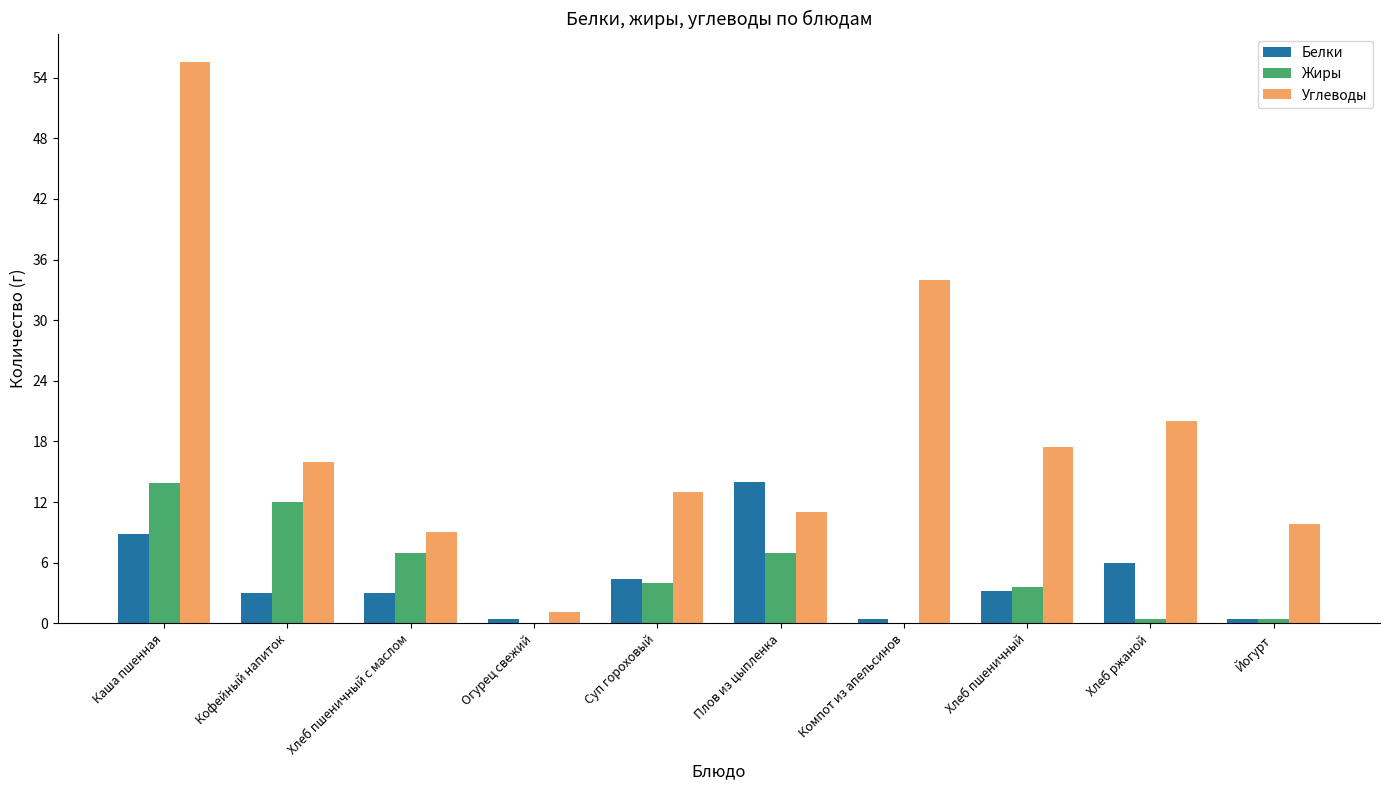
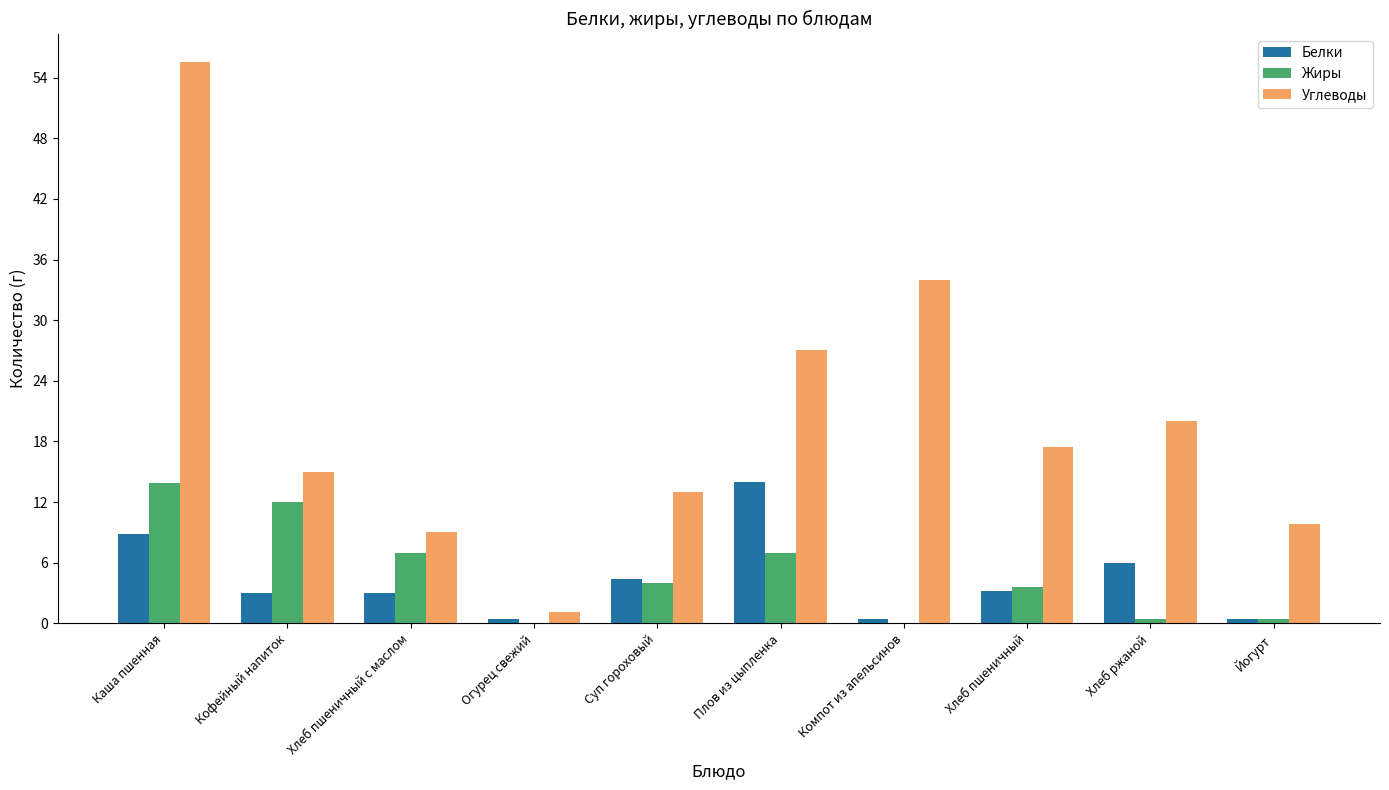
  {
    "Белки": {
      "Каша пшенная": 9,
      "Кофейный напиток": 3,
      "Хлеб пшеничный с маслом": 3,
      "Огурец свежий": 0.4,
      "Суп гороховый": 4.4,
      "Плов из цыпленка": 14,
      "Компот из апельсинов": 0.5,
      "Хлеб пшеничный": 3,
      "Хлеб ржаной": 6,
      "Йогурт": 0.4
    },
    "Жиры": {
      "Каша пшенная": 14,
      "Кофейный напиток": 12,
      "Хлеб пшеничный с маслом": 7,
      "Суп гороховый": 4,
      "Плов из цыпленка": 7,
      "Компот из апельсинов": 0,
      "Хлеб пшеничный": 3.6,
      "Хлеб ржаной": 0.4,
      "Йогурт": 0.4
    },
    "Углеводы": {
      "Каша пшенная": 55.6,
-     "Кофейный напиток": 16,
+     "Кофейный напиток": 15,
      "Хлеб пшеничный с маслом": 9,
      "Огурец свежий": 1,
      "Суп гороховый": 13,
-     "Плов из цыпленка": 11,
+     "Плов из цыпленка": 27,
      "Компот из апельсинов": 34,
      "Хлеб пшеничный": 17.4,
      "Хлеб ржаной": 20,
      "Йогурт": 10
    }
  }
